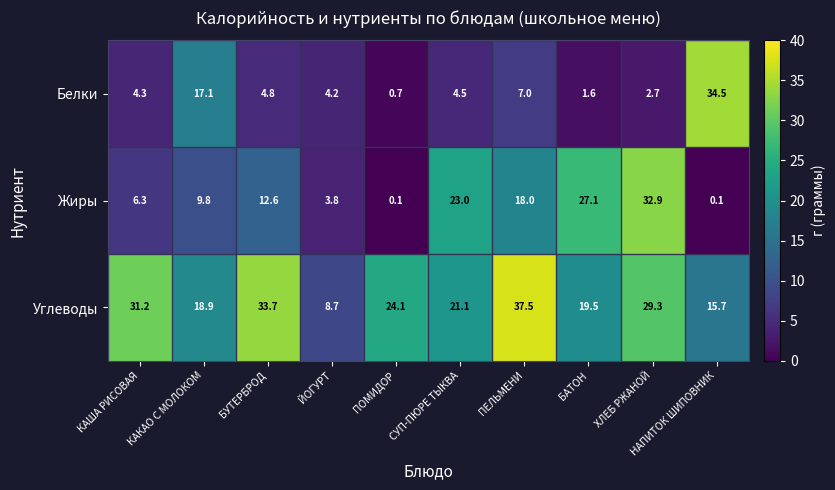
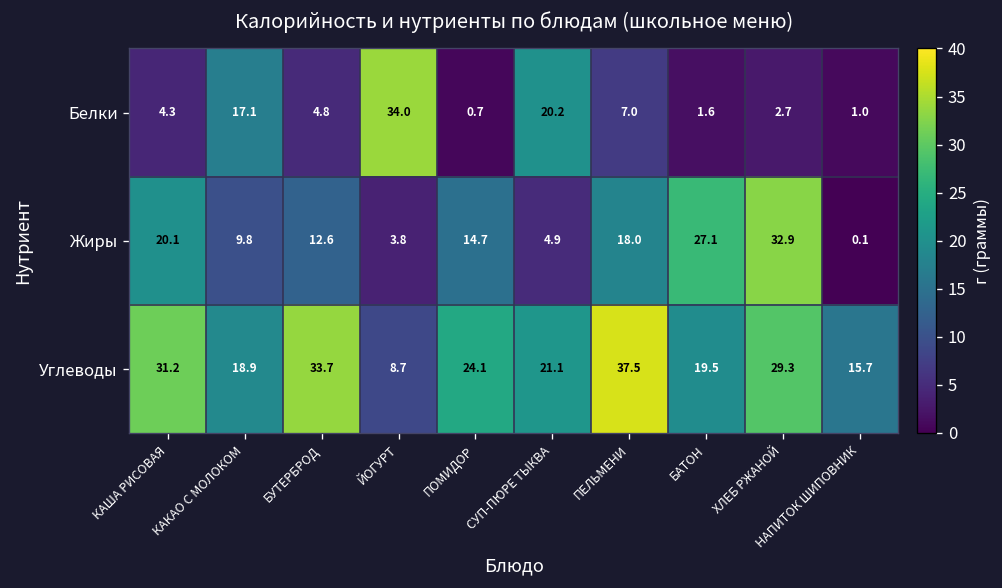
  {
    "Белки": {
      "КАША РИСОВАЯ": 4.3,
      "КАКАО С МОЛОКОМ": 17.1,
      "БУТЕРБРОД": 4.8,
-     "ЙОГУРТ": 4.2,
+     "ЙОГУРТ": 34.0,
      "ПОМИДОР": 0.7,
-     "СУП-ПЮРЕ ТЫКВА": 4.5,
+     "СУП-ПЮРЕ ТЫКВА": 20.2,
      "ПЕЛЬМЕНИ": 7.0,
      "БАТОН": 1.6,
      "ХЛЕБ РЖАНОЙ": 2.7,
-     "НАПИТОК ШИПОВНИК": 34.5
+     "НАПИТОК ШИПОВНИК": 1.0
    },
    "Жиры": {
-     "КАША РИСОВАЯ": 6.3,
+     "КАША РИСОВАЯ": 20.1,
      "КАКАО С МОЛОКОМ": 9.8,
      "БУТЕРБРОД": 12.6,
      "ЙОГУРТ": 3.8,
-     "ПОМИДОР": 0.1,
-     "СУП-ПЮРЕ ТЫКВА": 23.0,
+     "ПОМИДОР": 14.7,
+     "СУП-ПЮРЕ ТЫКВА": 4.9,
      "ПЕЛЬМЕНИ": 18.0,
      "БАТОН": 27.1,
      "ХЛЕБ РЖАНОЙ": 32.9,
      "НАПИТОК ШИПОВНИК": 0.1
    },
    "Углеводы": {
      "КАША РИСОВАЯ": 31.2,
      "КАКАО С МОЛОКОМ": 18.9,
      "БУТЕРБРОД": 33.7,
      "ЙОГУРТ": 8.7,
      "ПОМИДОР": 24.1,
      "СУП-ПЮРЕ ТЫКВА": 21.1,
      "ПЕЛЬМЕНИ": 37.5,
      "БАТОН": 19.5,
      "ХЛЕБ РЖАНОЙ": 29.3,
      "НАПИТОК ШИПОВНИК": 15.7
    }
  }
